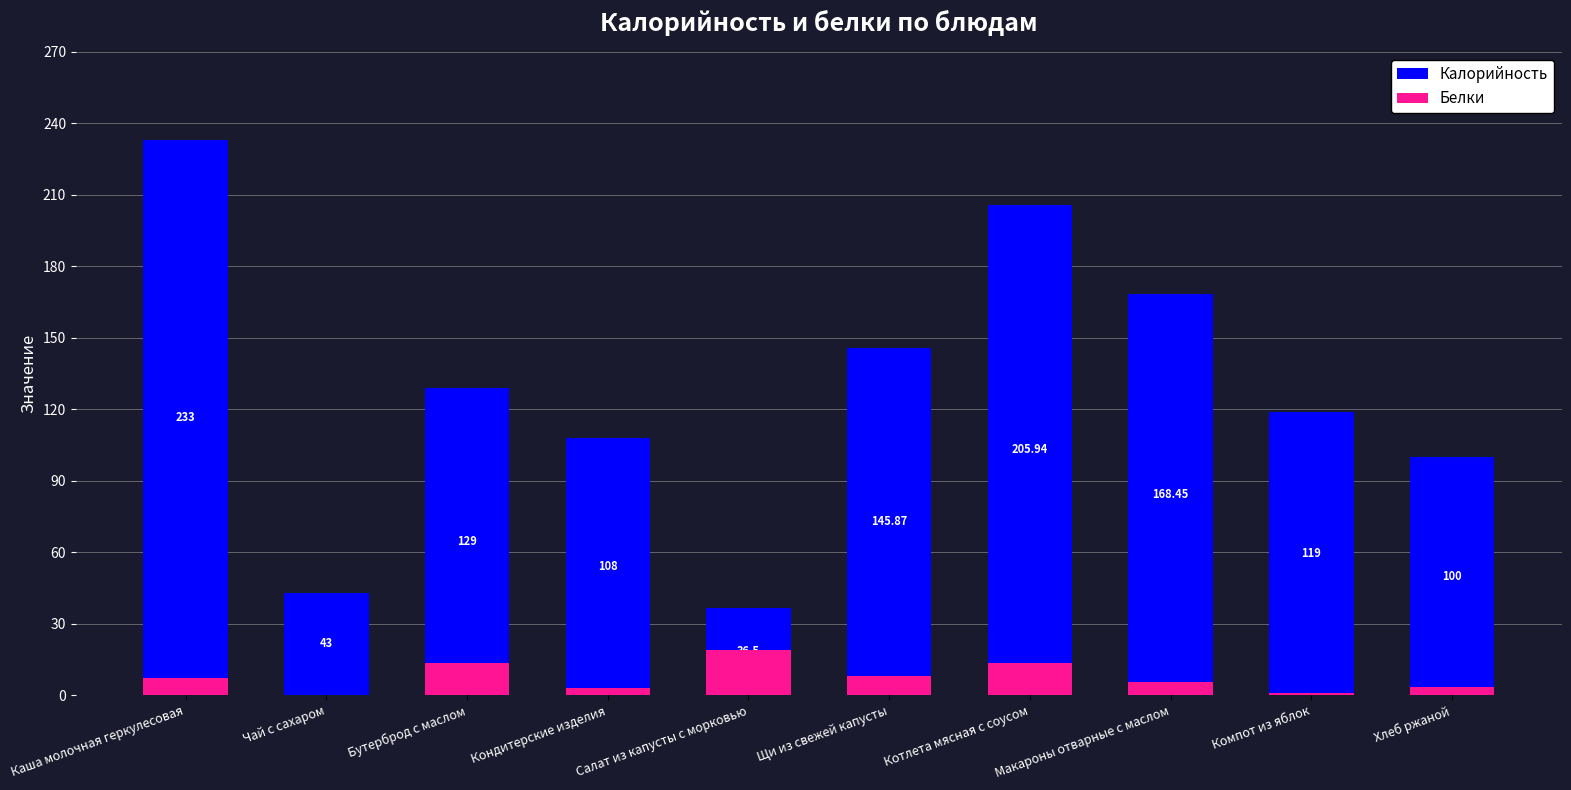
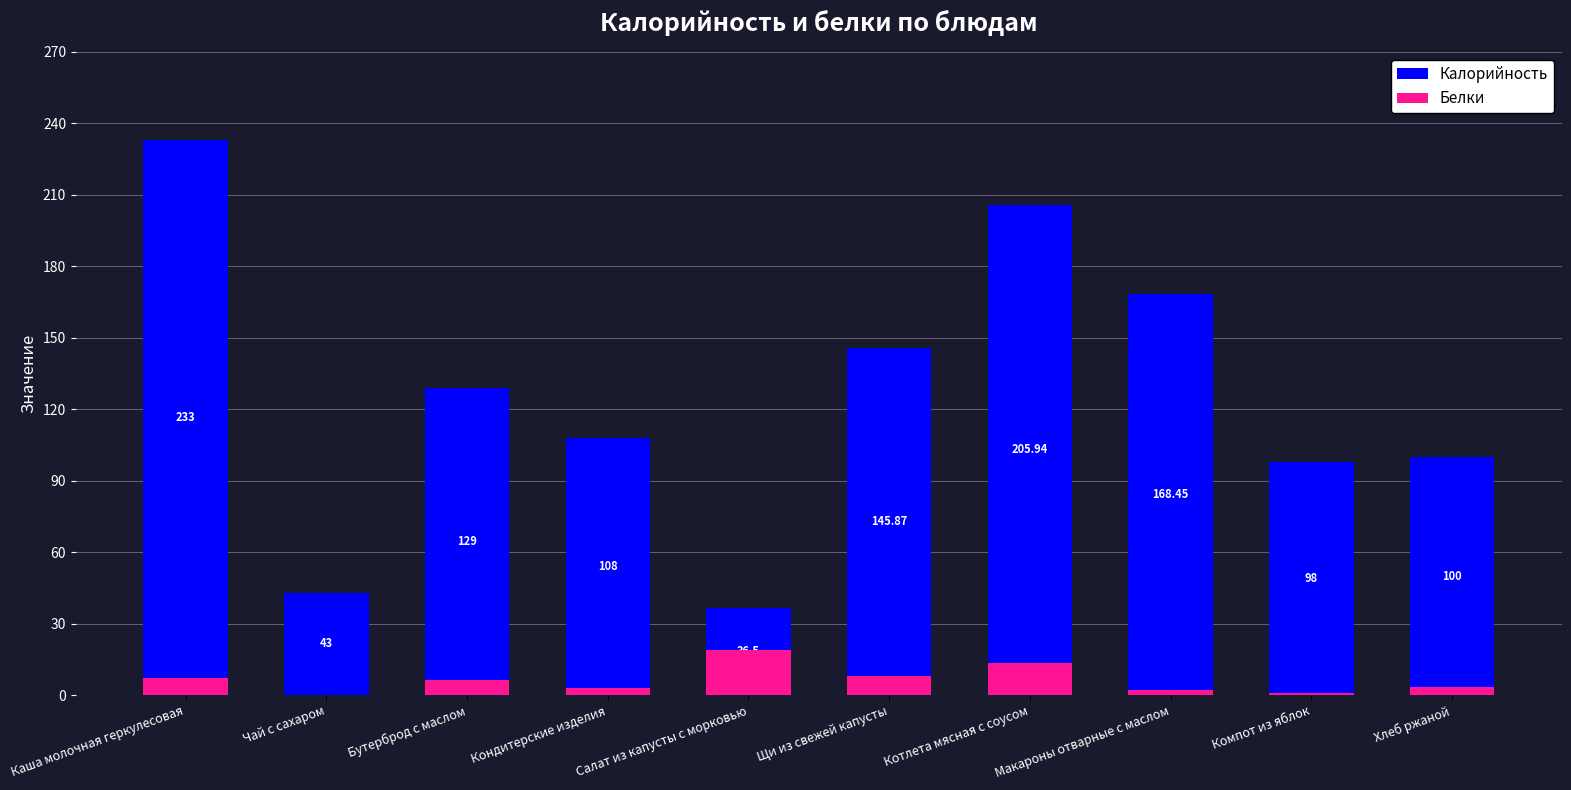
  {
    "Калорийность": {
      "Каша молочная геркулесовая": 233,
      "Чай с сахаром": 43,
      "Бутерброд с маслом": 129,
      "Кондитерские изделия": 108,
      "Щи из свежей капусты": 145.87,
      "Котлета мясная с соусом": 205.94,
      "Макароны отварные с маслом": 168.45,
-     "Компот из яблок": 119,
+     "Компот из яблок": 98,
      "Хлеб ржаной": 100
    },
    "Белки": {
-     "Бутерброд с маслом": 13,
-     "Макароны отварные с маслом": 6
+     "Бутерброд с маслом": 6,
+     "Макароны отварные с маслом": 2
    }
  }
